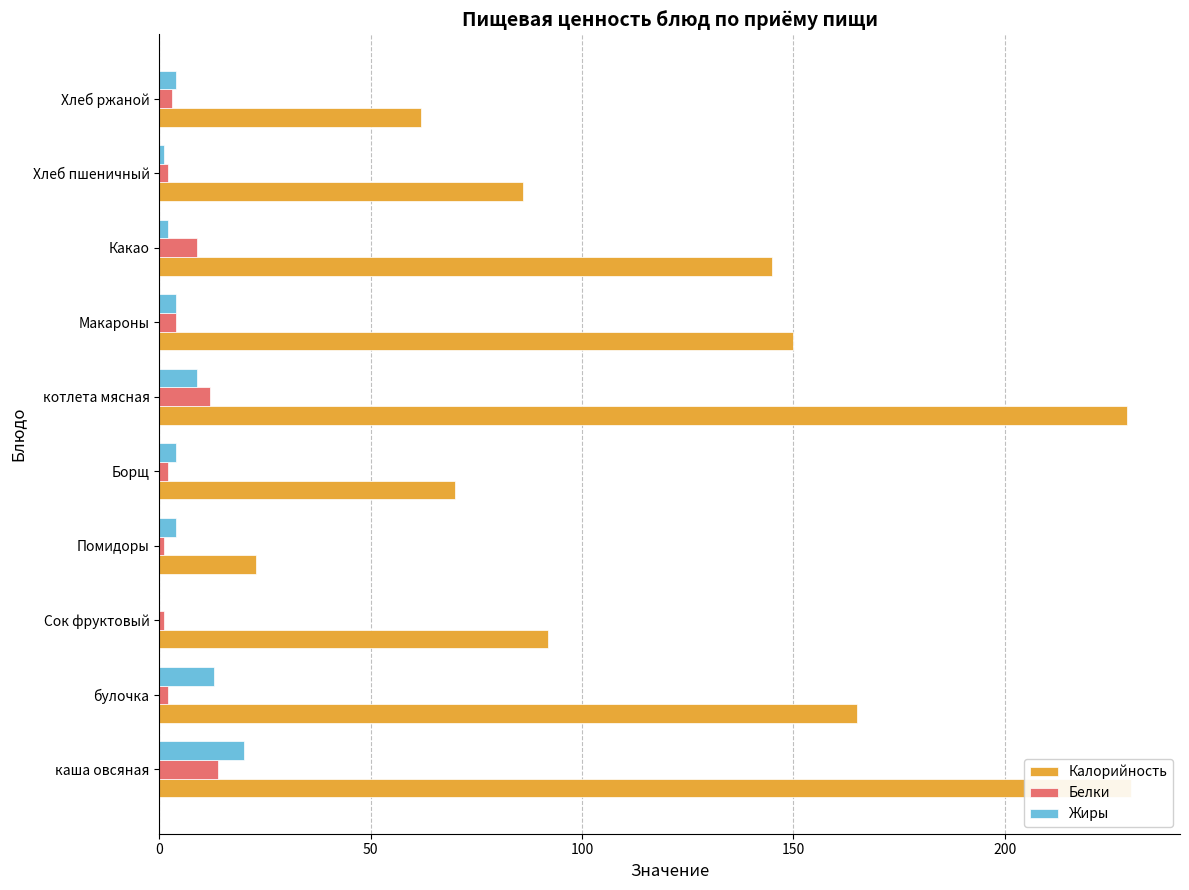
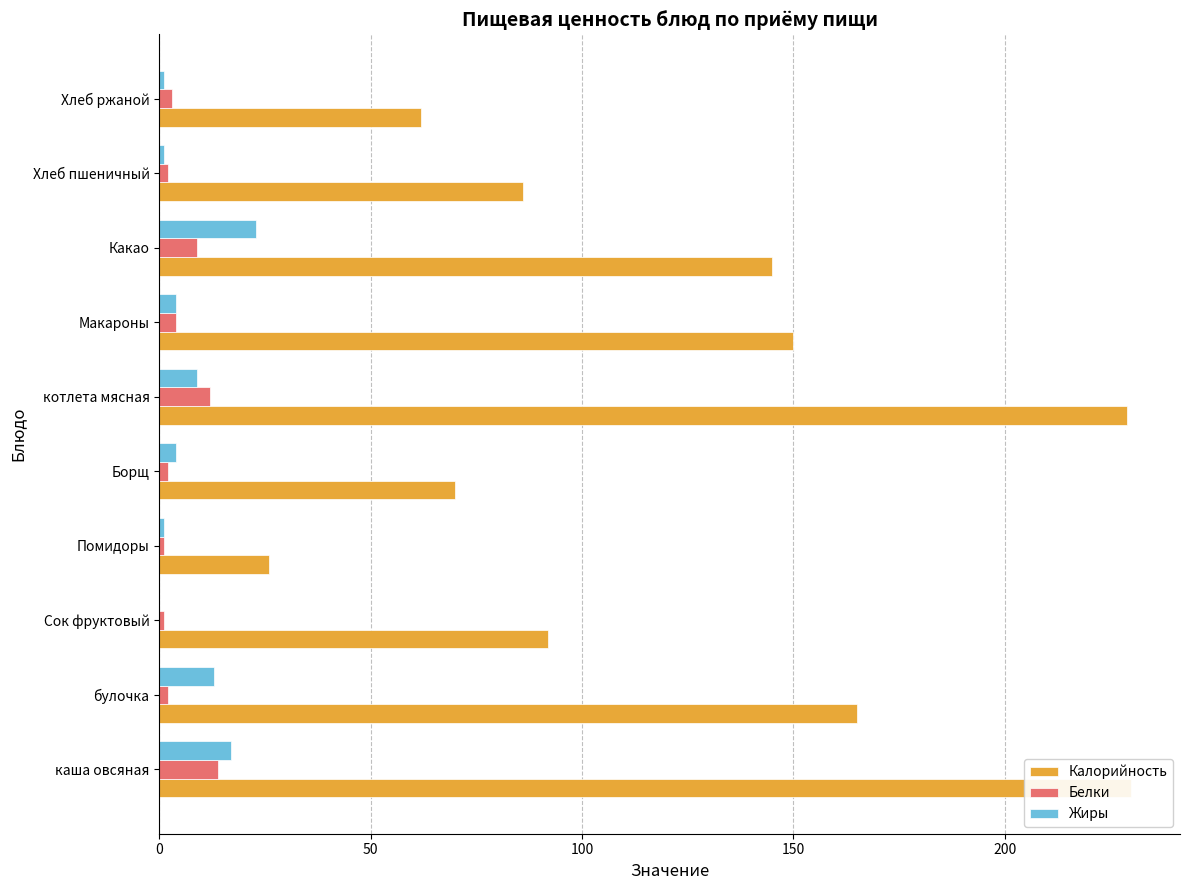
  {
    "Калорийность": {
      "Хлеб ржаной": 62,
      "Хлеб пшеничный": 86,
      "Какао": 145,
      "Макароны": 150,
      "котлета мясная": 229,
      "Борщ": 70,
-     "Помидоры": 23,
+     "Помидоры": 26,
      "Сок фруктовый": 92,
      "булочка": 165
    },
    "Белки": {
      "Хлеб ржаной": 3,
      "Хлеб пшеничный": 2,
      "Какао": 9,
      "Макароны": 4,
      "котлета мясная": 12,
      "Борщ": 2,
      "Помидоры": 1,
      "Сок фруктовый": 1,
      "булочка": 2,
      "каша овсяная": 14
    },
    "Жиры": {
-     "Хлеб ржаной": 4,
+     "Хлеб ржаной": 1,
      "Хлеб пшеничный": 1,
-     "Какао": 2,
+     "Какао": 23,
      "Макароны": 4,
      "котлета мясная": 9,
      "Борщ": 4,
-     "Помидоры": 4,
+     "Помидоры": 1,
      "Сок фруктовый": 0,
      "булочка": 13,
-     "каша овсяная": 20
+     "каша овсяная": 17
    }
  }
